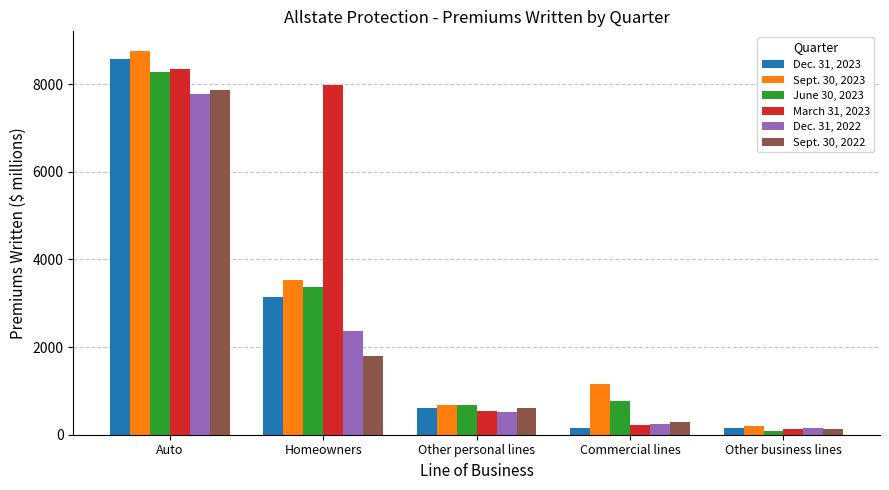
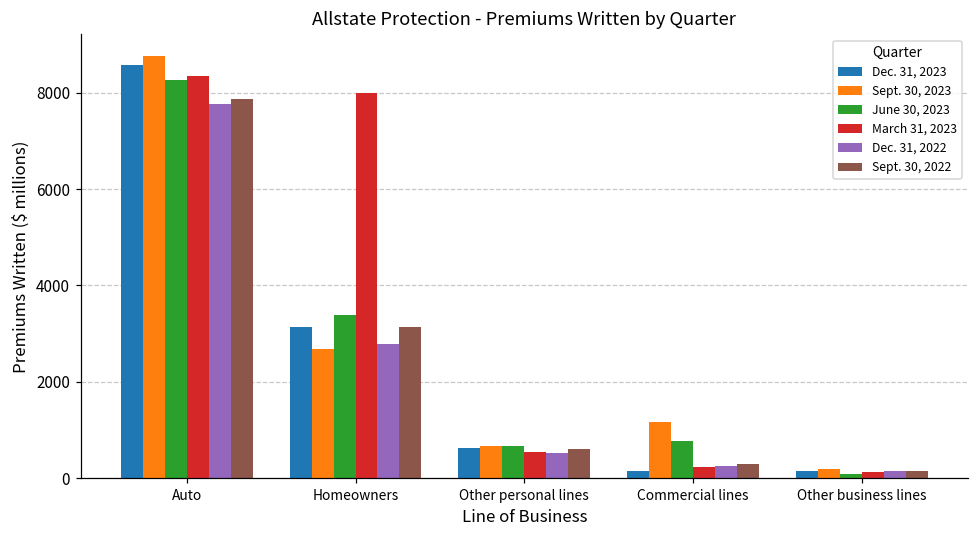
  {
    "Dec. 31, 2023": {
      "Auto": 8600,
      "Homeowners": 3100,
      "Other personal lines": 600,
      "Commercial lines": 200,
      "Other business lines": 200
    },
    "Sept. 30, 2023": {
      "Auto": 8800,
-     "Homeowners": 3500,
+     "Homeowners": 2700,
      "Other personal lines": 700,
      "Commercial lines": 1200,
      "Other business lines": 200
    },
    "June 30, 2023": {
      "Auto": 8300,
      "Homeowners": 3400,
      "Other personal lines": 700,
      "Commercial lines": 800,
      "Other business lines": 100
    },
    "March 31, 2023": {
      "Auto": 8300,
      "Homeowners": 8000,
      "Other personal lines": 500,
      "Commercial lines": 200,
      "Other business lines": 100
    },
    "Dec. 31, 2022": {
      "Auto": 7800,
-     "Homeowners": 2400,
+     "Homeowners": 2800,
      "Other personal lines": 500,
      "Commercial lines": 200,
      "Other business lines": 200
    },
    "Sept. 30, 2022": {
      "Auto": 7900,
-     "Homeowners": 1800,
+     "Homeowners": 3100,
      "Other personal lines": 600,
      "Commercial lines": 300,
      "Other business lines": 100
    }
  }
